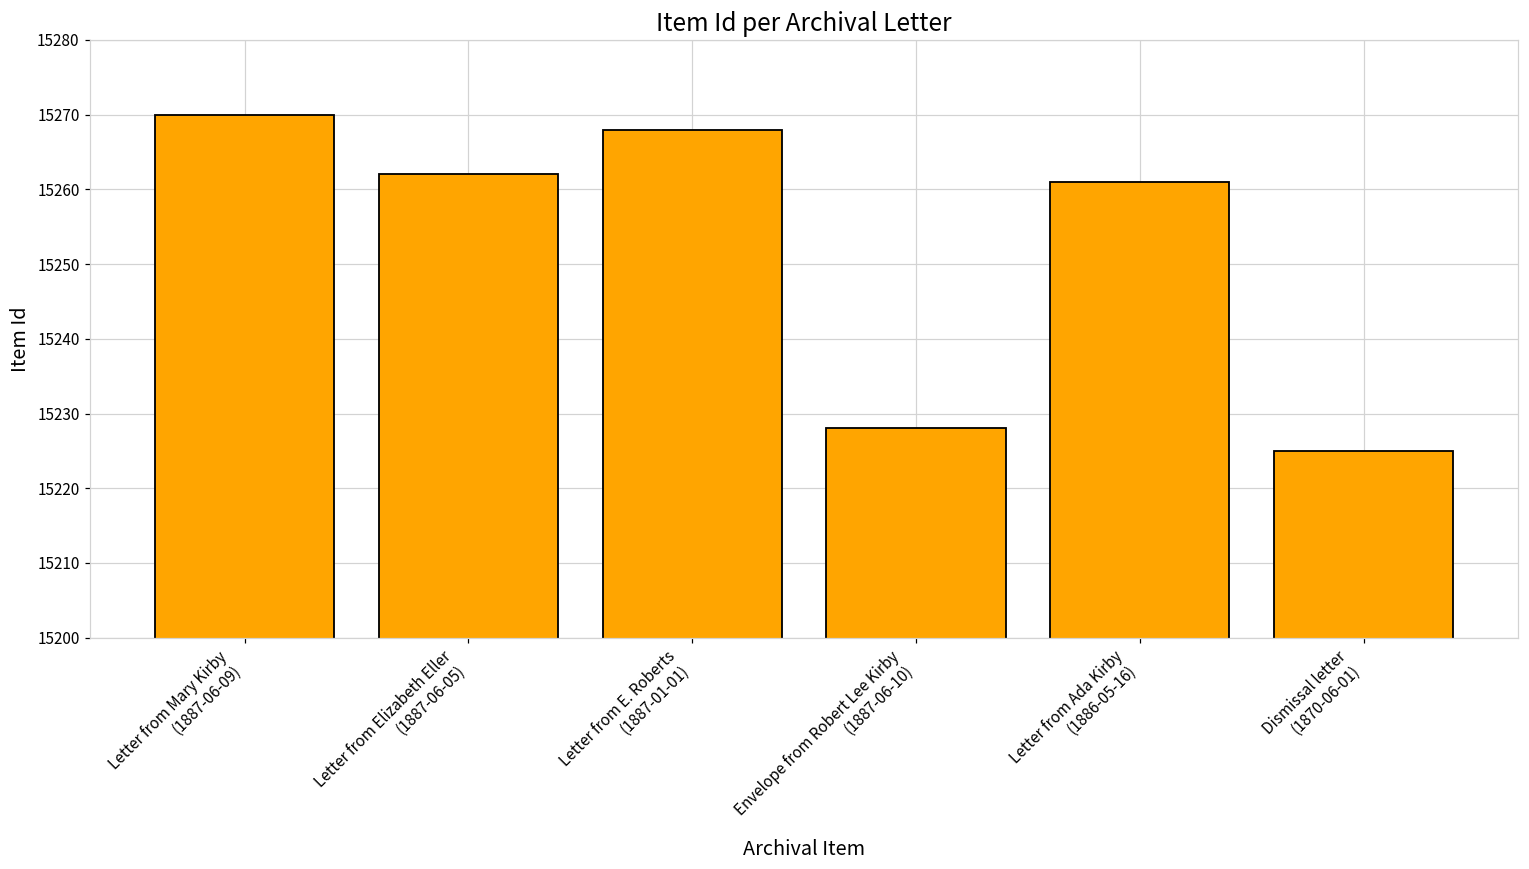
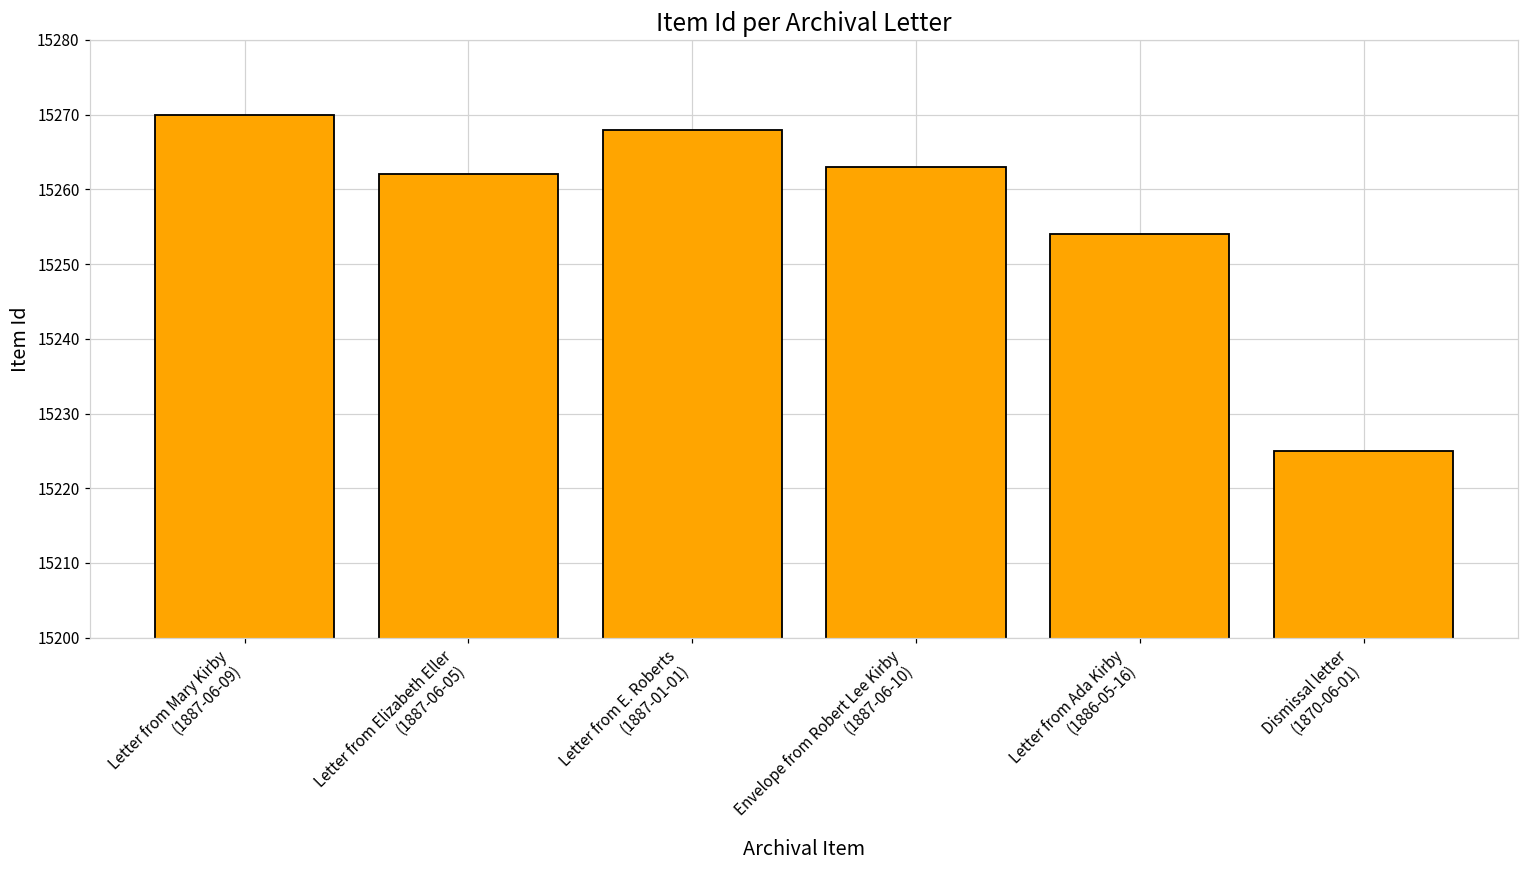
  {
    "Letter from Mary Kirby (1887-06-09)": 15270,
    "Letter from Elizabeth Eller (1887-06-05)": 15262,
    "Letter from E. Roberts (1887-01-01)": 15268,
-   "Envelope from Robert Lee Kirby (1887-06-10)": 15228,
-   "Letter from Ada Kirby (1886-05-16)": 15261,
+   "Envelope from Robert Lee Kirby (1887-06-10)": 15263,
+   "Letter from Ada Kirby (1886-05-16)": 15254,
    "Dismissal letter (1870-06-01)": 15225
  }
